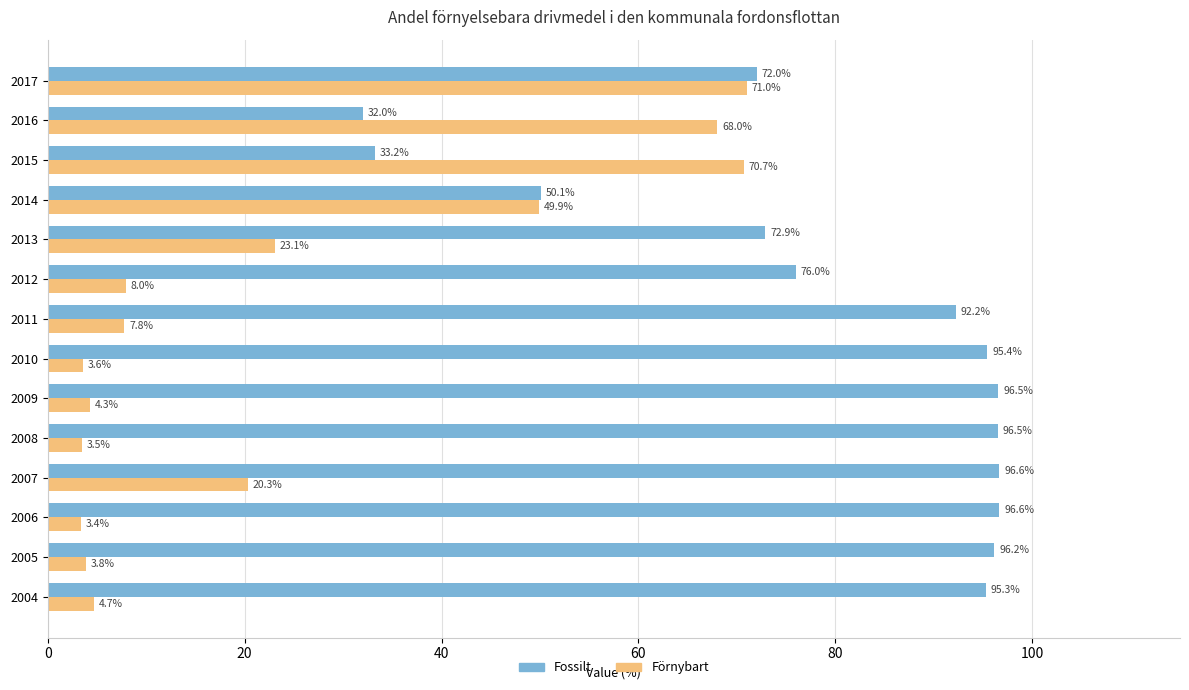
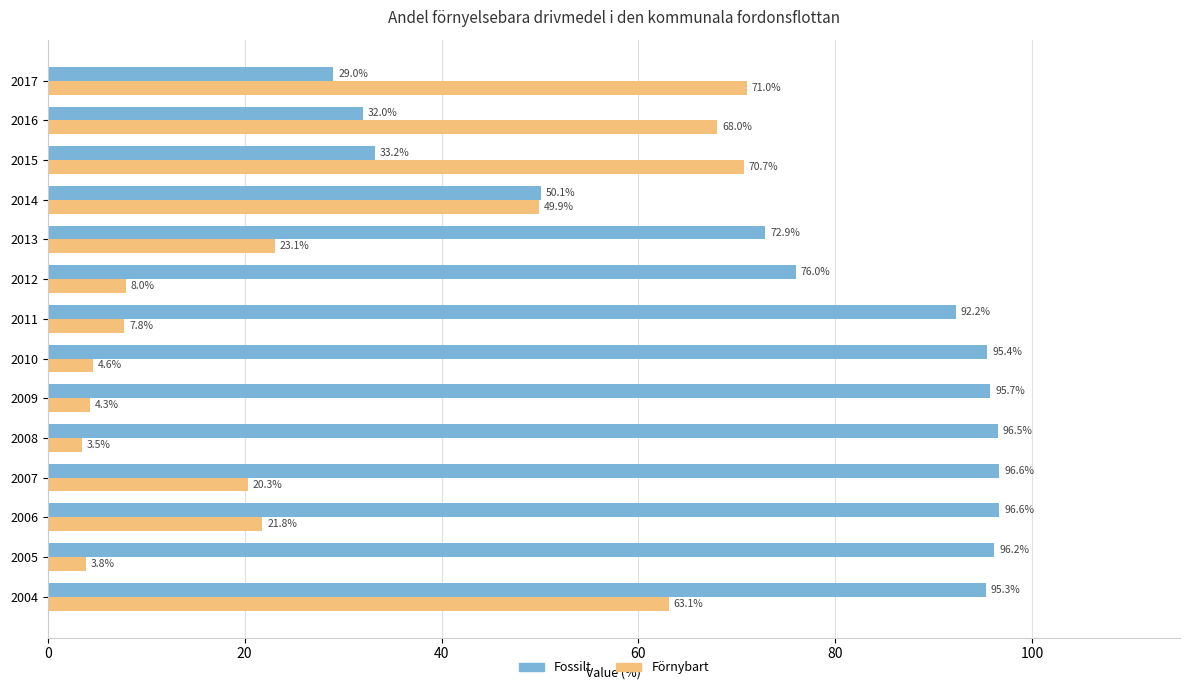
  {
    "Fossilt": {
-     "2017": "72.0%",
+     "2017": "29.0%",
      "2016": "32.0%",
      "2015": "33.2%",
      "2014": "50.1%",
      "2013": "72.9%",
      "2012": "76.0%",
      "2011": "92.2%",
      "2010": "95.4%",
-     "2009": "96.5%",
+     "2009": "95.7%",
      "2008": "96.5%",
      "2007": "96.6%",
      "2006": "96.6%",
      "2005": "96.2%",
      "2004": "95.3%"
    },
    "Förnybart": {
      "2017": "71.0%",
      "2016": "68.0%",
      "2015": "70.7%",
      "2014": "49.9%",
      "2013": "23.1%",
      "2012": "8.0%",
      "2011": "7.8%",
-     "2010": "3.6%",
+     "2010": "4.6%",
      "2009": "4.3%",
      "2008": "3.5%",
      "2007": "20.3%",
-     "2006": "3.4%",
+     "2006": "21.8%",
      "2005": "3.8%",
-     "2004": "4.7%"
+     "2004": "63.1%"
    }
  }
